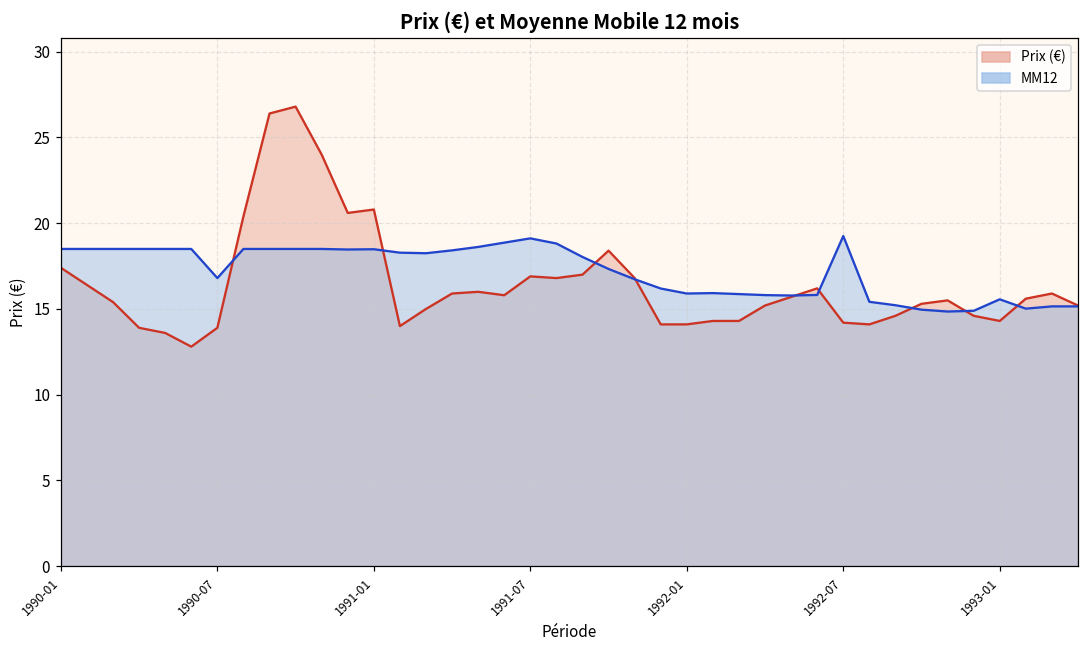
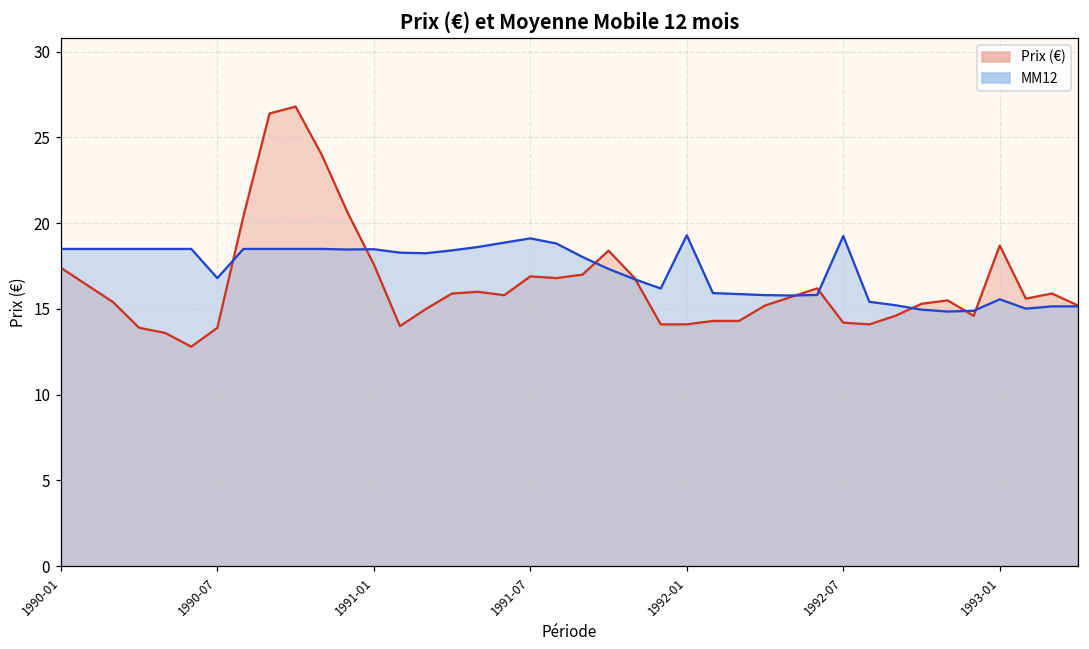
  {
    "Prix (€)": {
      "1990-01": 17.4,
      "1990-07": 13.9,
-     "1991-01": 20.8,
+     "1991-01": 17.6,
      "1991-07": 16.9,
      "1992-01": 14.1,
      "1992-07": 14.2,
-     "1993-01": 14.3
+     "1993-01": 18.7
    },
    "MM12": {
      "1990-01": 18.5,
      "1990-07": 16.8,
      "1991-01": 18.5,
      "1991-07": 19.1,
-     "1992-01": 15.9,
+     "1992-01": 19.3,
      "1992-07": 19.3,
      "1993-01": 15.6
    }
  }
